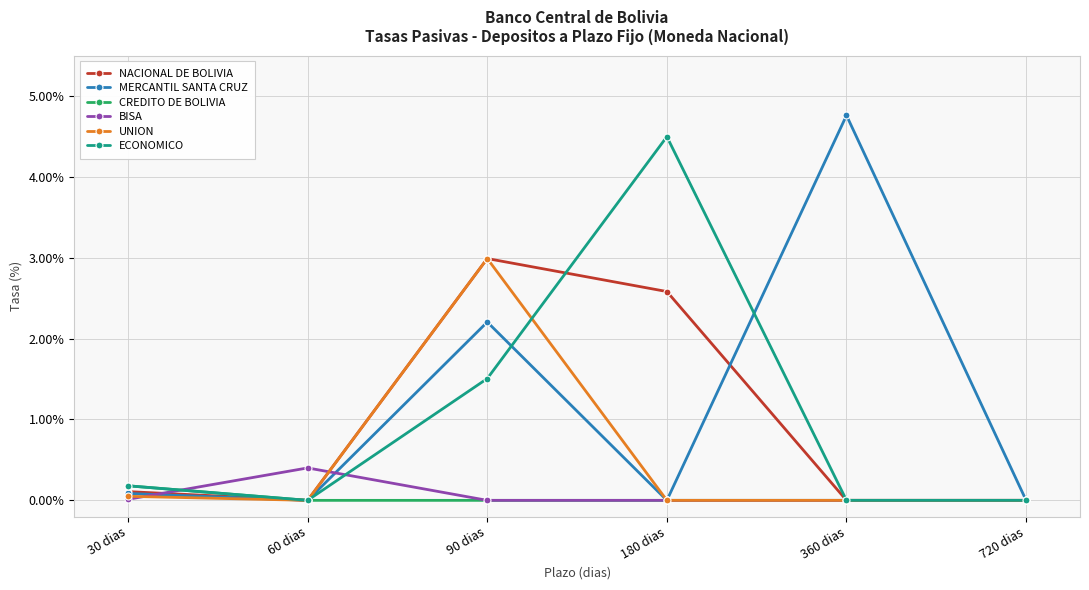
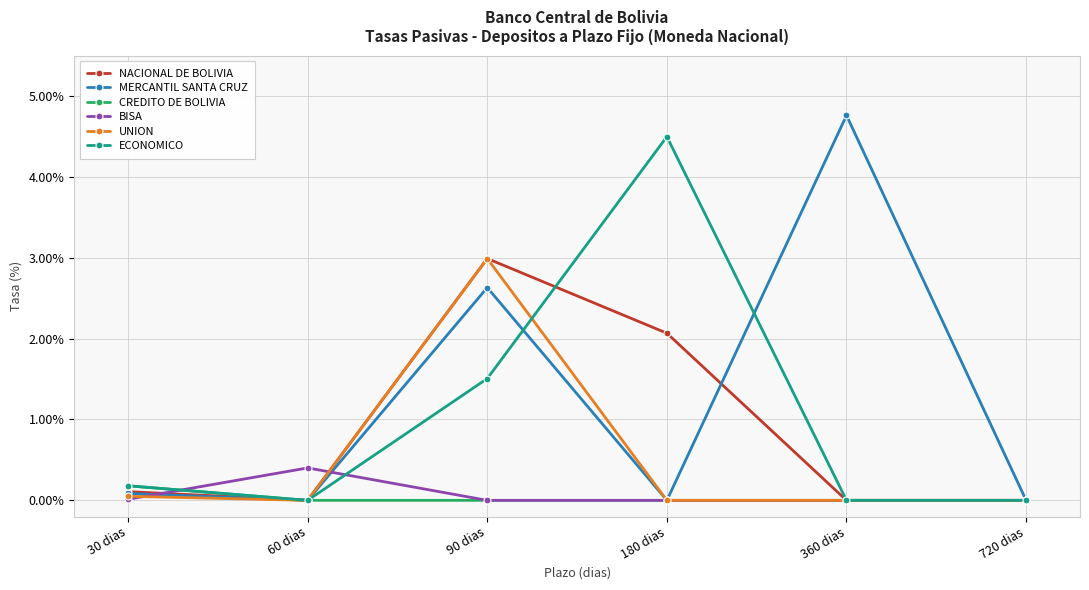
  {
    "NACIONAL DE BOLIVIA": {
-     "180 dias": "2.6%"
+     "180 dias": "2.1%"
    },
    "MERCANTIL SANTA CRUZ": {
-     "90 dias": "2.2%",
+     "90 dias": "2.6%",
      "360 dias": "4.8%"
    },
    "BISA": {
      "30 dias": "0.0%",
      "60 dias": "0.4%"
    },
    "UNION": {
      "30 dias": "0.1%"
    }
  }
